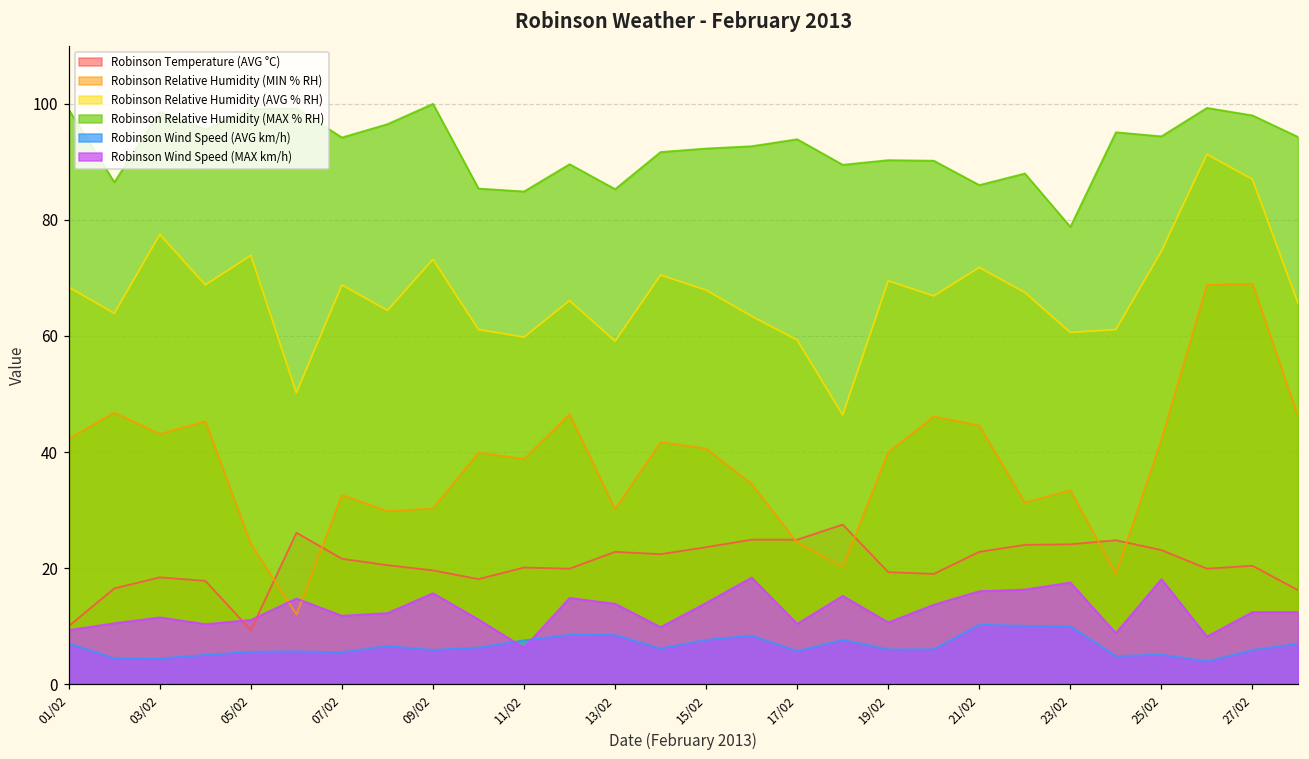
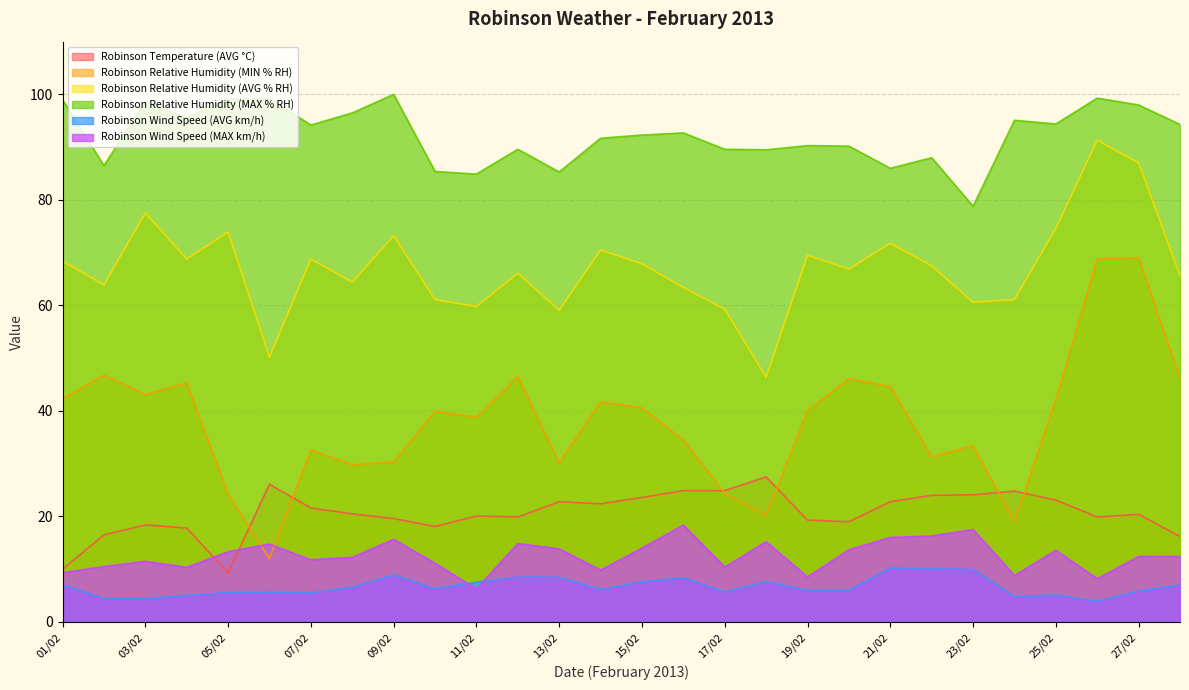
  {
    "Robinson Temperature (AVG °C)": {
      "01/02": 10,
      "03/02": 18,
      "05/02": 9,
      "07/02": 22,
      "09/02": 20,
      "11/02": 20,
      "13/02": 23,
      "15/02": 24,
      "17/02": 25,
      "19/02": 19,
      "21/02": 23,
      "23/02": 24,
      "25/02": 23,
      "27/02": 20
    },
    "Robinson Relative Humidity (MAX % RH)": {
      "01/02": 99,
      "07/02": 94,
      "09/02": 100,
      "11/02": 85,
      "13/02": 85,
      "15/02": 92,
-     "17/02": 94,
+     "17/02": 90,
      "19/02": 90,
      "21/02": 86,
      "23/02": 79,
      "25/02": 94,
      "27/02": 98
    },
    "Robinson Wind Speed (AVG km/h)": {
      "01/02": 7,
      "03/02": 4,
      "05/02": 6,
      "07/02": 6,
-     "09/02": 6,
+     "09/02": 9,
      "11/02": 8,
      "13/02": 8,
      "15/02": 8,
      "17/02": 6,
      "19/02": 6,
      "21/02": 10,
      "23/02": 10,
      "25/02": 5,
      "27/02": 6
    },
    "Robinson Wind Speed (MAX km/h)": {
      "01/02": 9,
      "03/02": 12,
-     "05/02": 11,
+     "05/02": 13,
      "07/02": 12,
      "09/02": 16,
      "11/02": 6,
      "13/02": 14,
      "15/02": 14,
      "17/02": 10,
-     "19/02": 11,
+     "19/02": 9,
      "21/02": 16,
      "23/02": 18,
-     "25/02": 18,
+     "25/02": 14,
      "27/02": 12
    }
  }
